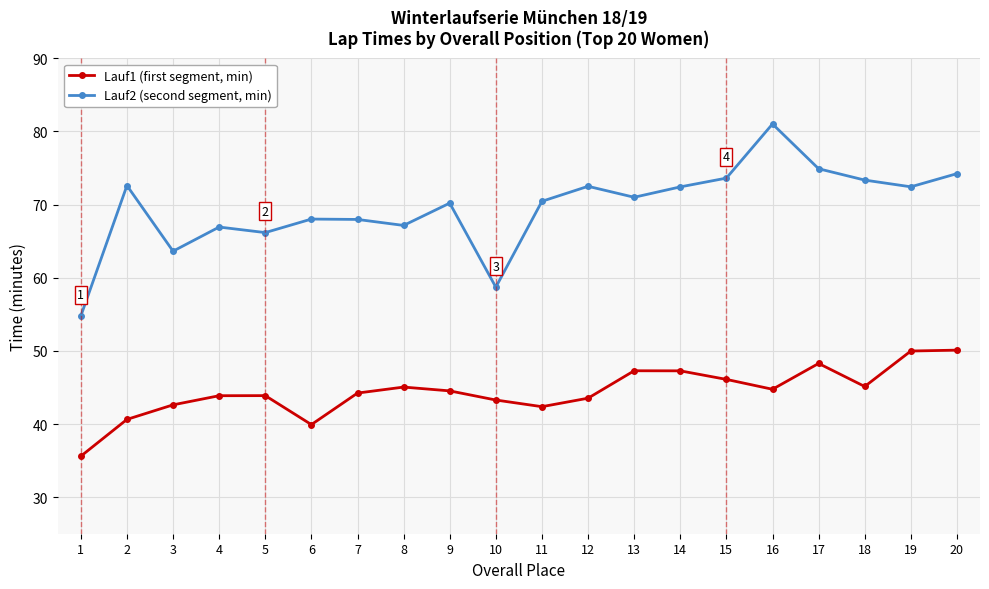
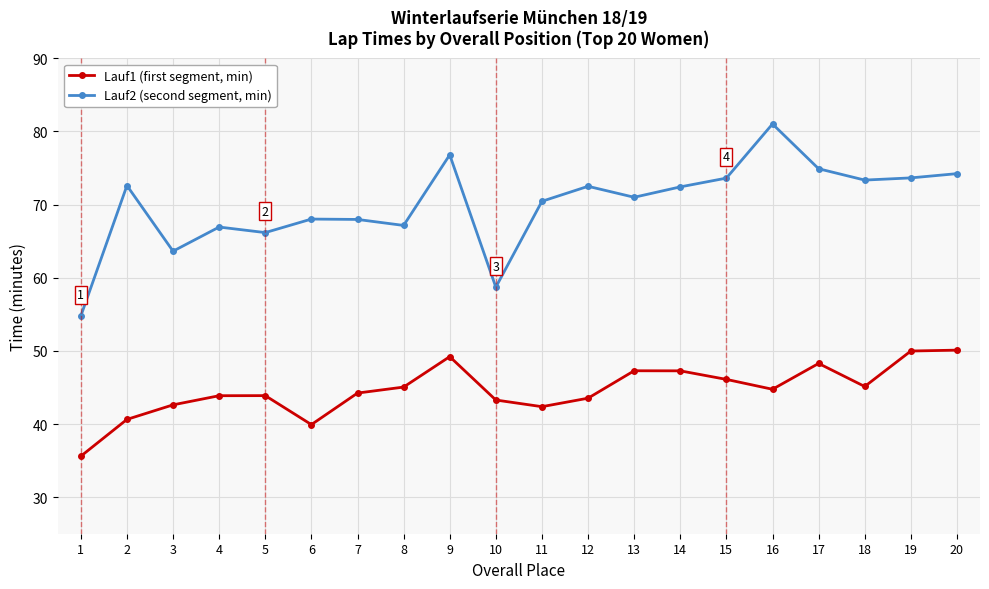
  {
    "Lauf1 (first segment, min)": {
      "1": 36,
      "2": 41,
      "3": 43,
      "4": 44,
      "5": 44,
      "6": 40,
      "7": 44,
      "8": 45,
-     "9": 45,
+     "9": 49,
      "10": 43,
      "11": 42,
      "12": 44,
      "13": 47,
      "14": 47,
      "15": 46,
      "16": 45,
      "17": 48,
      "18": 45,
      "19": 50,
      "20": 50
    },
    "Lauf2 (second segment, min)": {
      "2": 73,
      "3": 64,
      "4": 67,
      "6": 68,
      "7": 68,
      "8": 67,
-     "9": 70,
+     "9": 77,
      "11": 70,
      "12": 73,
      "13": 71,
      "14": 72,
      "16": 81,
      "17": 75,
      "18": 73,
-     "19": 72,
+     "19": 74,
      "20": 74
    }
  }
